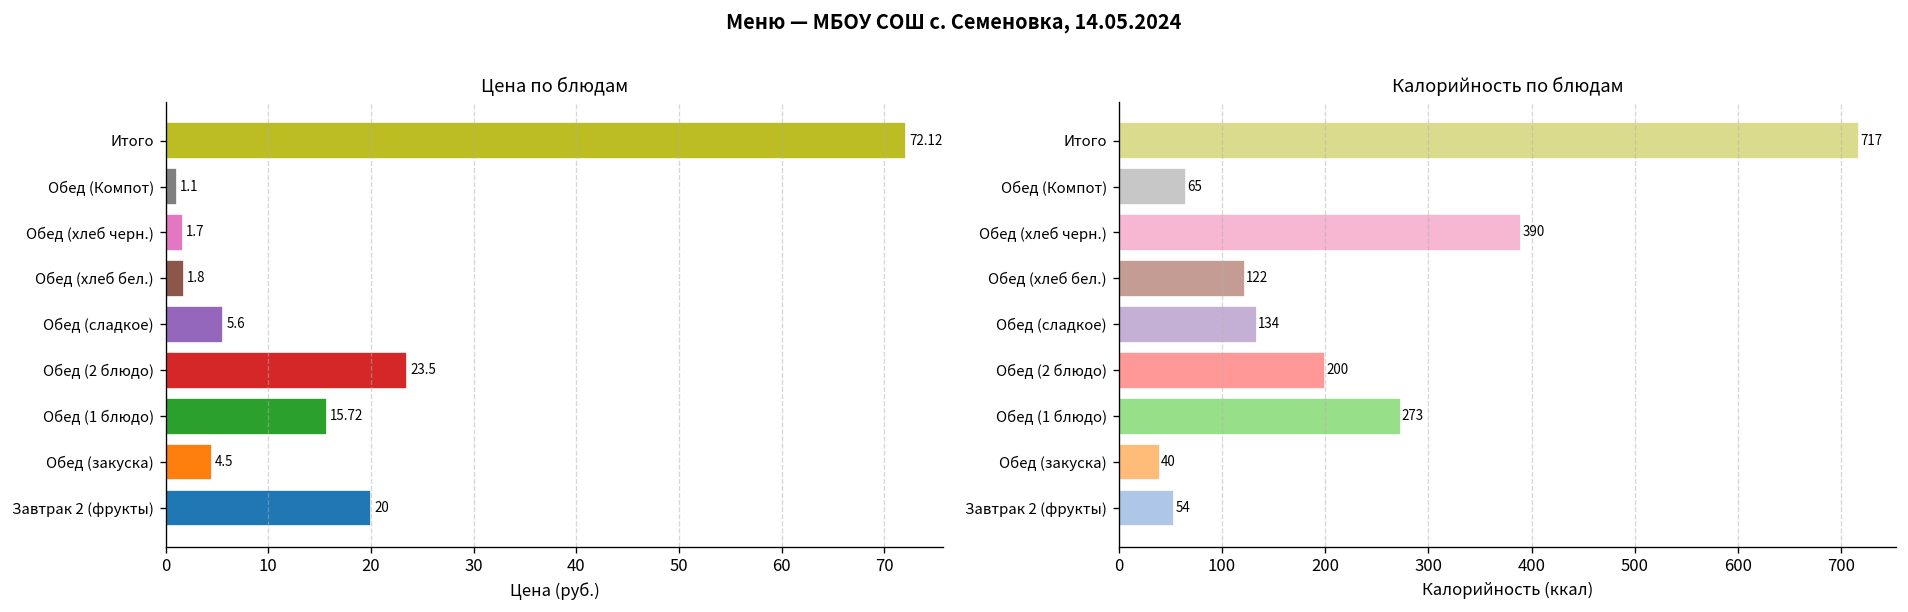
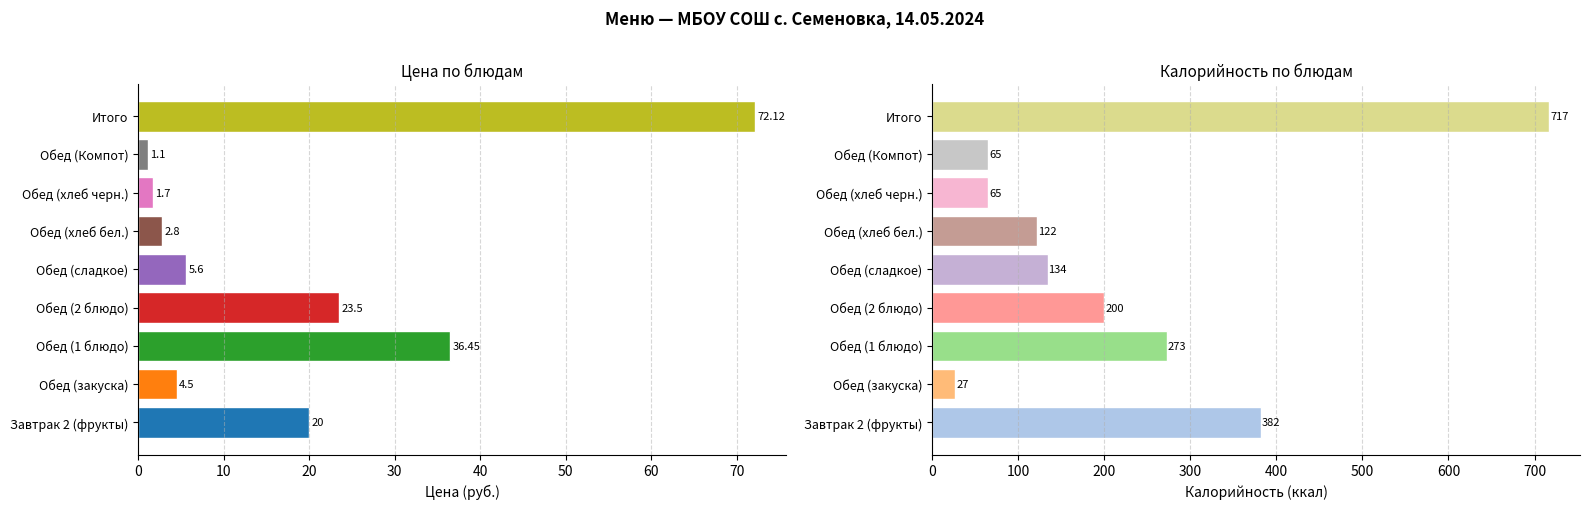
  {
    "Цена по блюдам": {
      "Итого": 72.12,
      "Обед (Компот)": 1.1,
      "Обед (хлеб черн.)": 1.7,
-     "Обед (хлеб бел.)": 1.8,
+     "Обед (хлеб бел.)": 2.8,
      "Обед (сладкое)": 5.6,
      "Обед (2 блюдо)": 23.5,
-     "Обед (1 блюдо)": 15.72,
+     "Обед (1 блюдо)": 36.45,
      "Обед (закуска)": 4.5,
      "Завтрак 2 (фрукты)": 20
    },
    "Калорийность по блюдам": {
      "Итого": 717,
      "Обед (Компот)": 65,
-     "Обед (хлеб черн.)": 390,
+     "Обед (хлеб черн.)": 65,
      "Обед (хлеб бел.)": 122,
      "Обед (сладкое)": 134,
      "Обед (2 блюдо)": 200,
      "Обед (1 блюдо)": 273,
-     "Обед (закуска)": 40,
-     "Завтрак 2 (фрукты)": 54
+     "Обед (закуска)": 27,
+     "Завтрак 2 (фрукты)": 382
    }
  }
